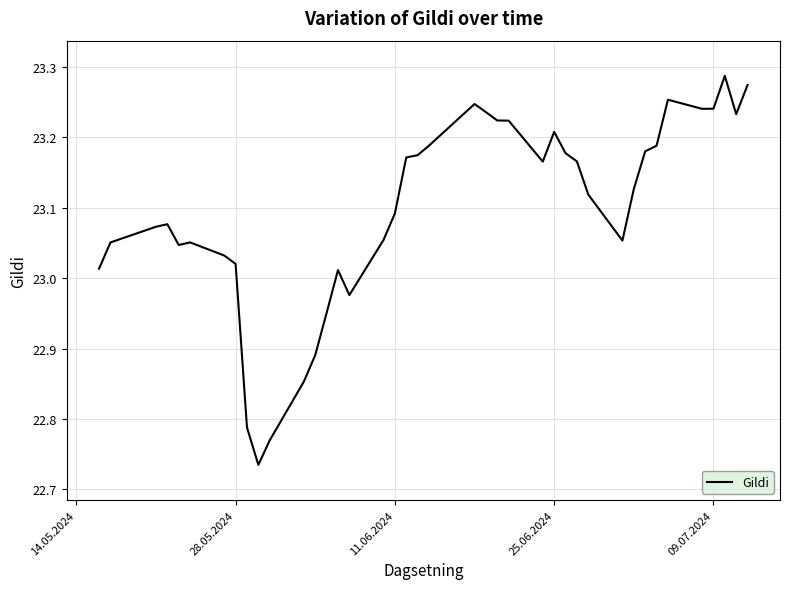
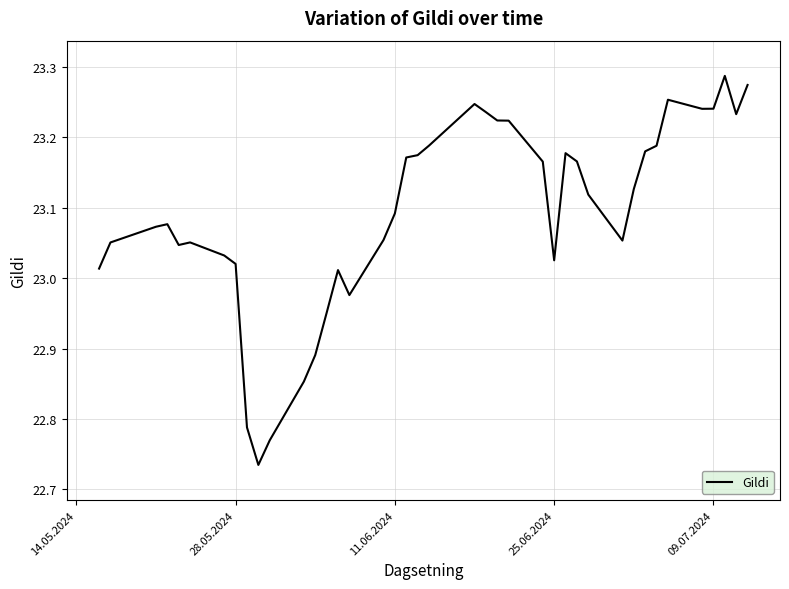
  {
    "28.05.2024": 23.02,
    "11.06.2024": 23.09,
-   "25.06.2024": 23.21,
+   "25.06.2024": 23.03,
    "09.07.2024": 23.24
  }
